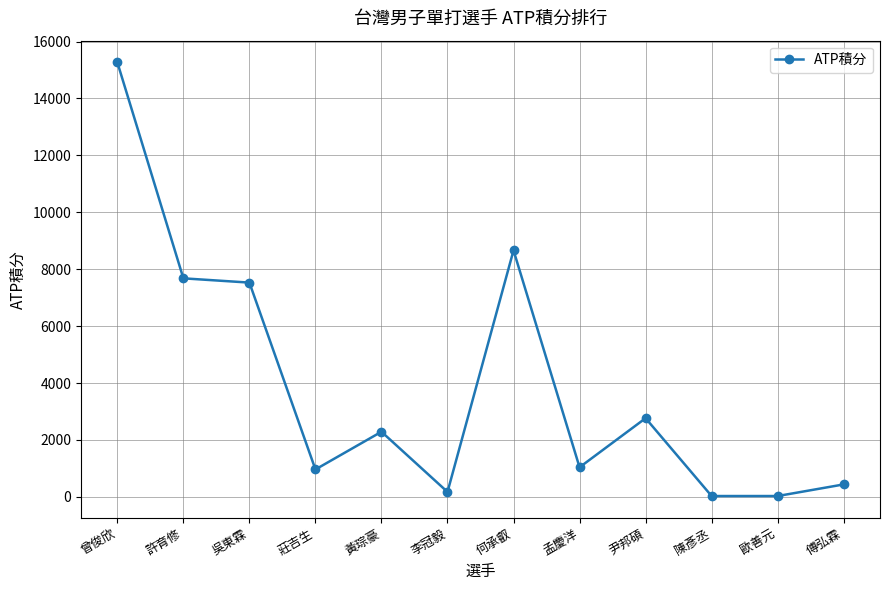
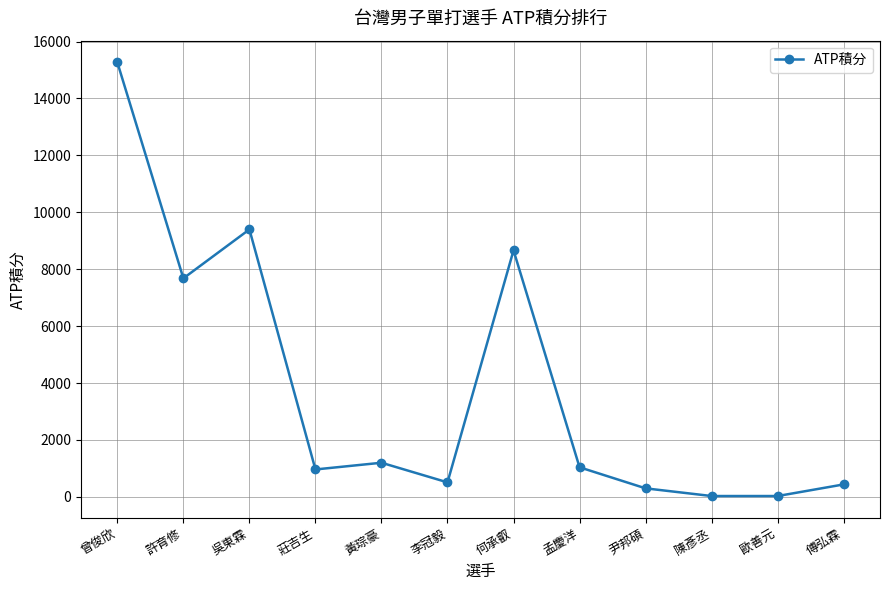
  {
    "曾俊欣": 15300,
    "許育修": 7700,
-   "吳東霖": 7500,
+   "吳東霖": 9400,
    "莊吉生": 1000,
-   "黃琮豪": 2300,
-   "李冠毅": 200,
+   "黃琮豪": 1200,
+   "李冠毅": 500,
    "何承叡": 8700,
    "孟慶洋": 1000,
-   "尹邦碩": 2800,
+   "尹邦碩": 300,
    "陳彥丞": 0,
    "歐善元": 0,
    "傅弘霖": 400
  }
